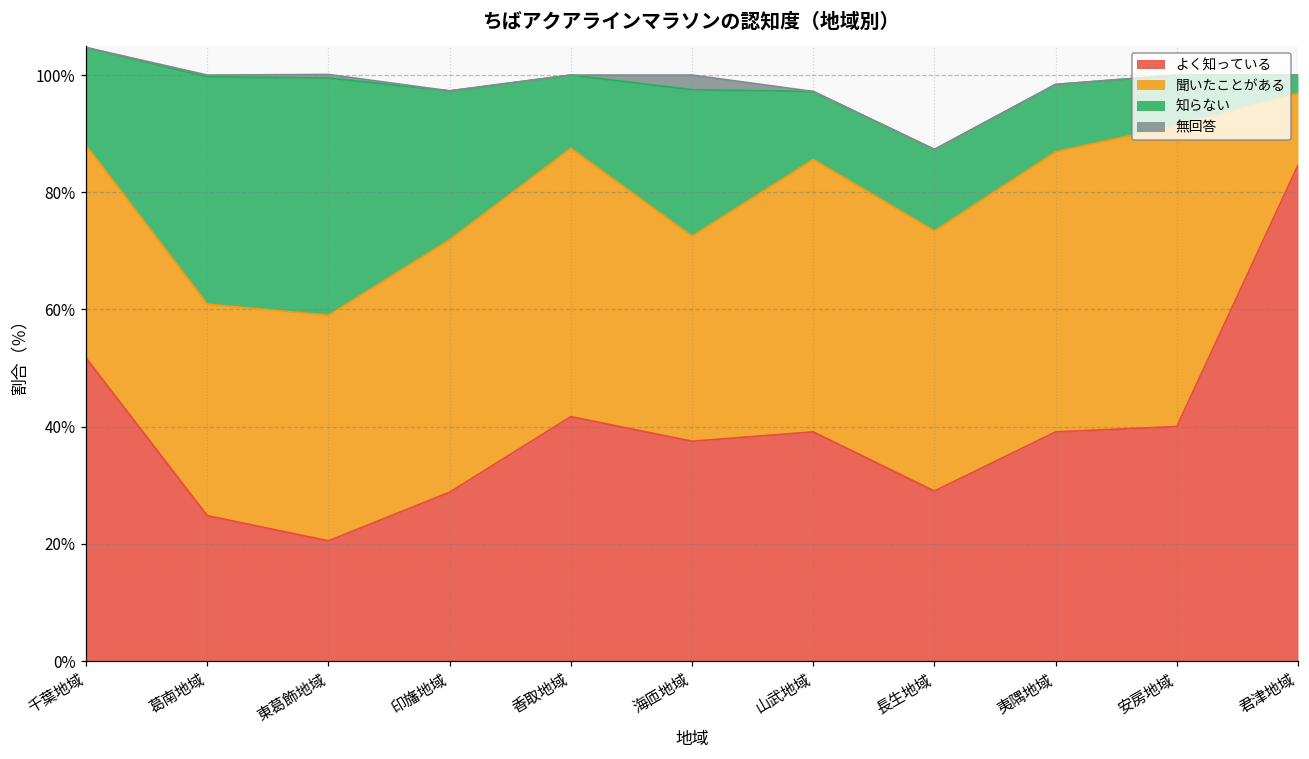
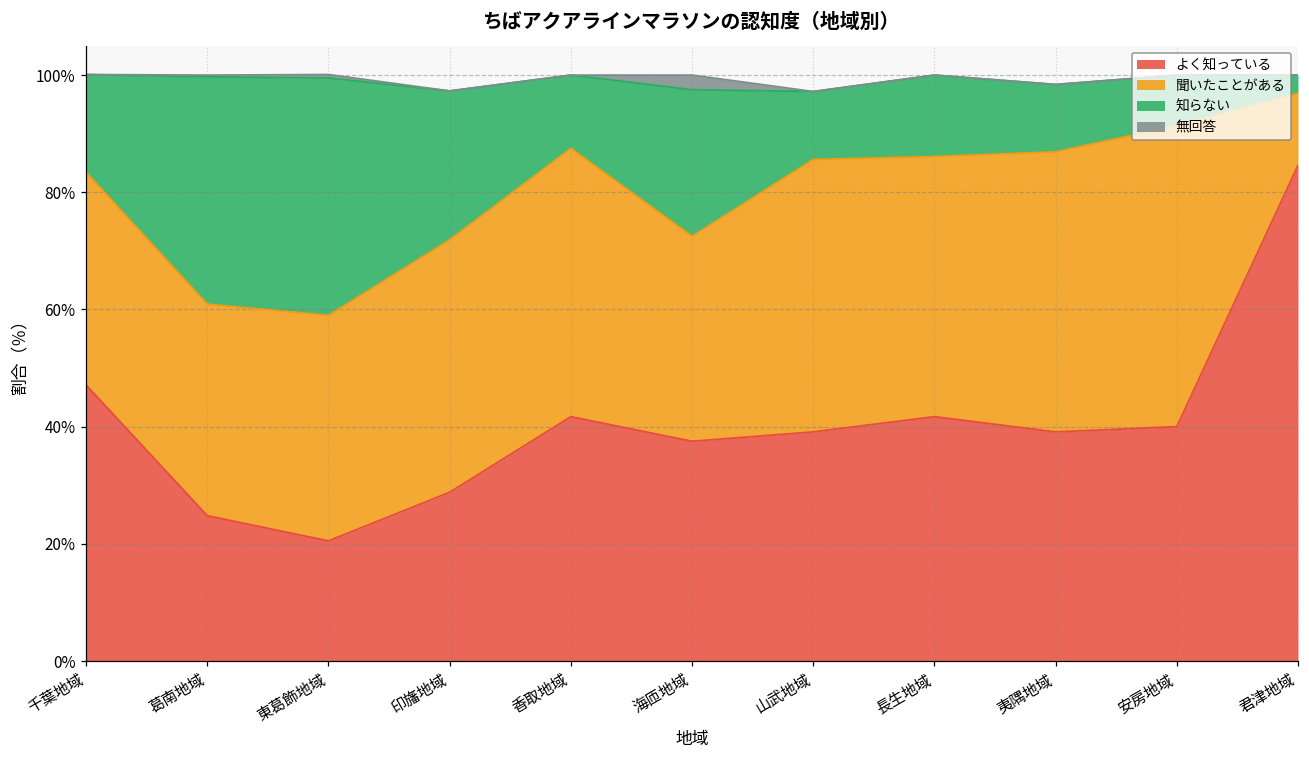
  {
    "よく知っている": {
-     "千葉地域": "52%",
+     "千葉地域": "47%",
      "葛南地域": "25%",
      "東葛飾地域": "21%",
      "印旛地域": "29%",
      "香取地域": "42%",
      "海匝地域": "38%",
      "山武地域": "39%",
-     "長生地域": "29%",
+     "長生地域": "42%",
      "夷隅地域": "39%",
      "安房地域": "40%",
      "君津地域": "85%"
    },
    "聞いたことがある": {
      "千葉地域": "36%",
      "葛南地域": "36%",
      "東葛飾地域": "39%",
      "印旛地域": "43%",
      "香取地域": "46%",
      "海匝地域": "35%",
      "山武地域": "46%",
      "長生地域": "44%",
      "夷隅地域": "48%",
      "君津地域": "12%"
    },
    "知らない": {
      "東葛飾地域": "41%",
      "海匝地域": "25%"
    },
    "無回答": {
      "東葛飾地域": "1%",
      "海匝地域": "3%"
    }
  }
